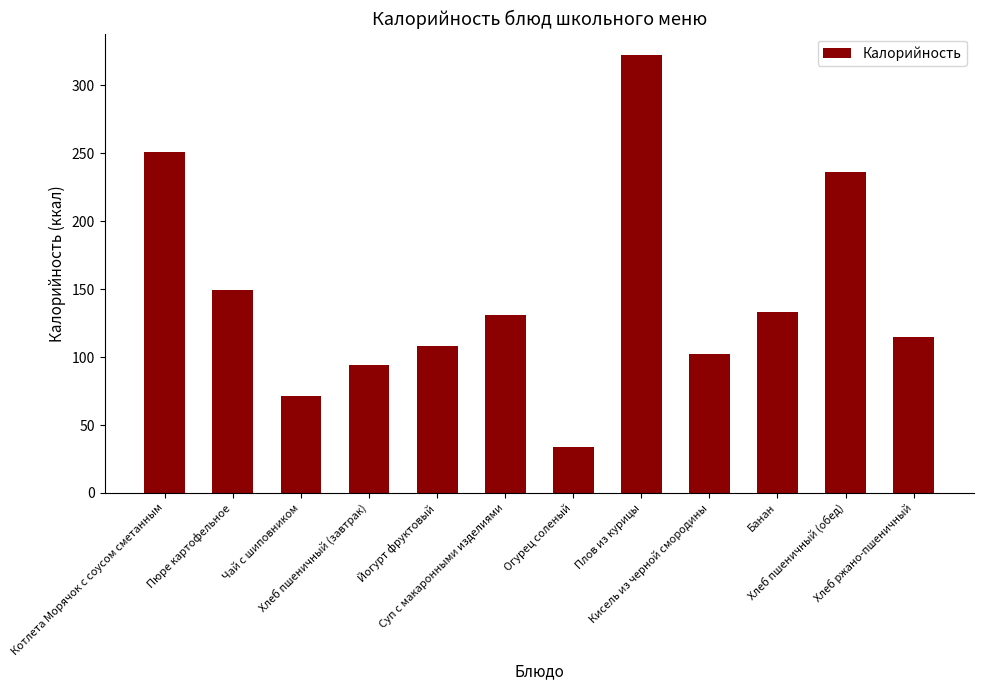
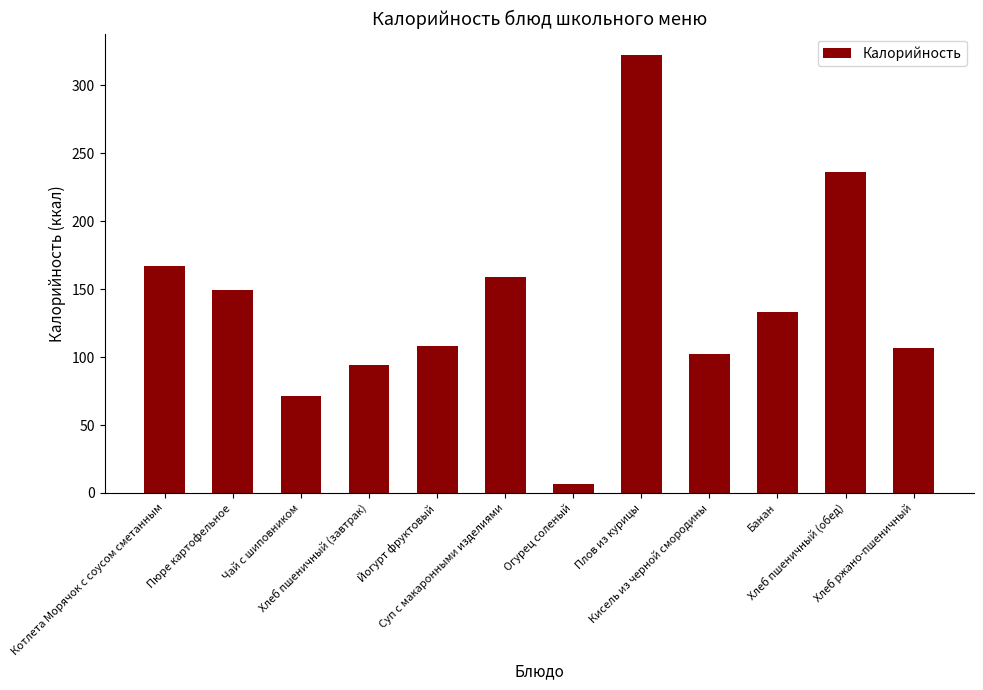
  {
-   "Котлета Морячок с соусом сметанным": 251,
+   "Котлета Морячок с соусом сметанным": 167,
    "Пюре картофельное": 149,
    "Чай с шиповником": 71,
    "Хлеб пшеничный (завтрак)": 94,
    "Йогурт фруктовый": 108,
-   "Суп с макаронными изделиями": 131,
-   "Огурец соленый": 34,
+   "Суп с макаронными изделиями": 159,
+   "Огурец соленый": 7,
    "Плов из курицы": 322,
    "Кисель из черной смородины": 102,
    "Банан": 133,
    "Хлеб пшеничный (обед)": 236,
-   "Хлеб ржано-пшеничный": 115
+   "Хлеб ржано-пшеничный": 107
  }
